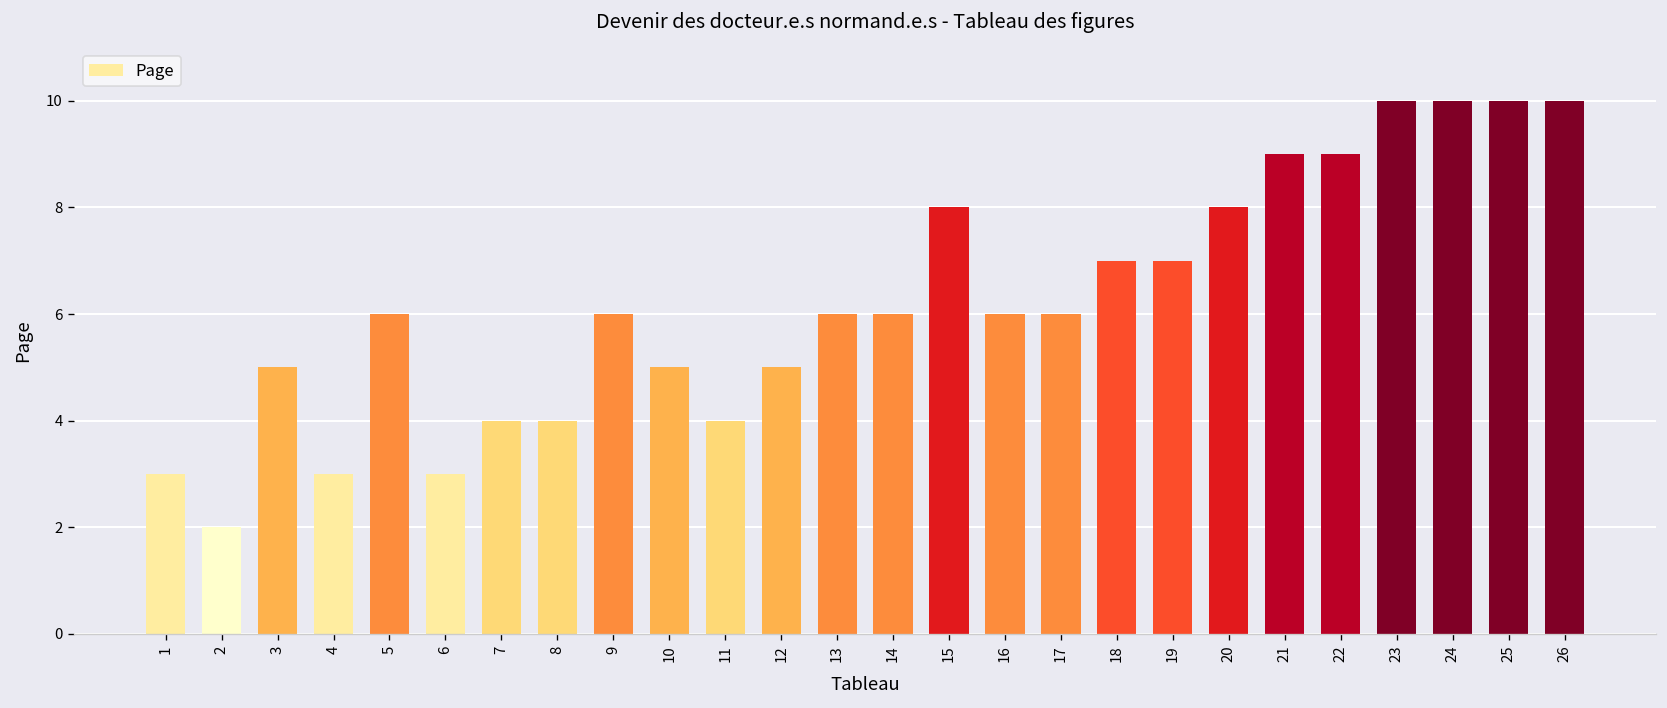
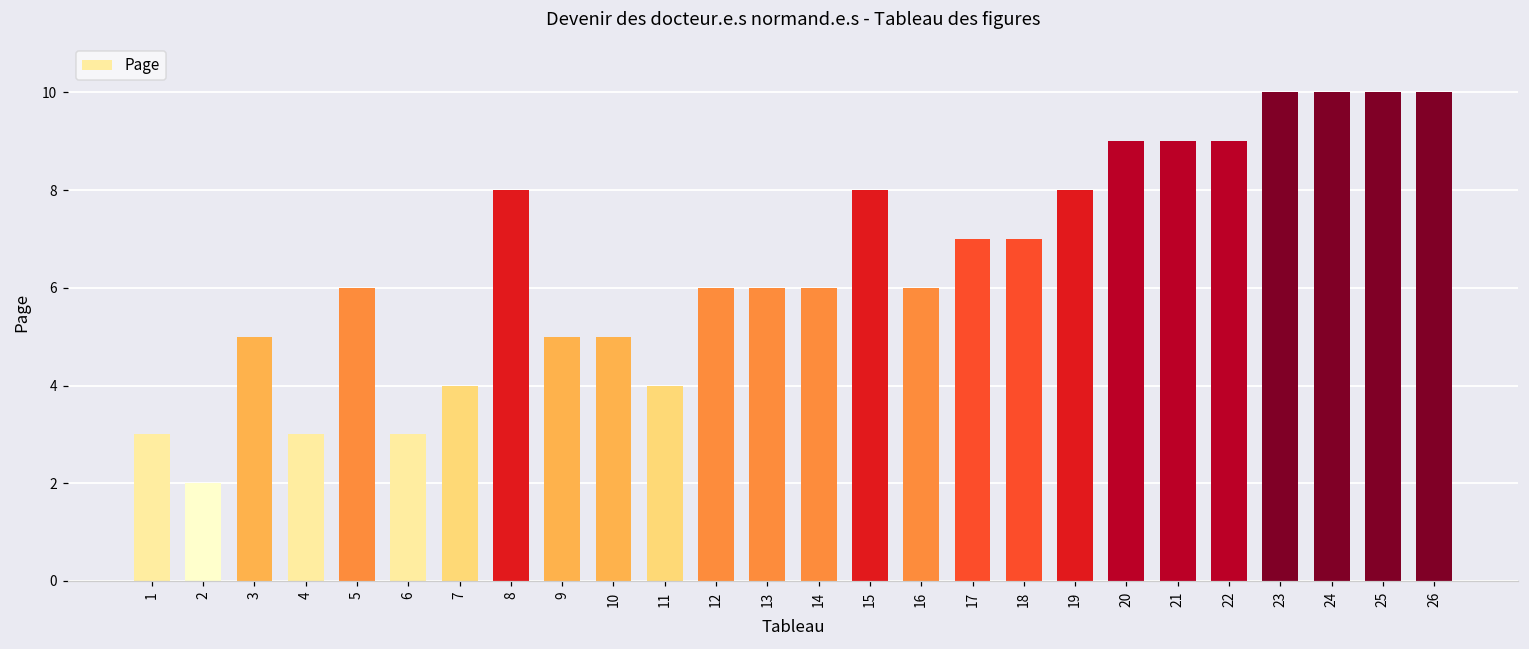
  {
    "1": 3,
    "2": 2,
    "3": 5,
    "4": 3,
    "5": 6,
    "6": 3,
    "7": 4,
-   "8": 4,
-   "9": 6,
+   "8": 8,
+   "9": 5,
    "10": 5,
    "11": 4,
-   "12": 5,
+   "12": 6,
    "13": 6,
    "14": 6,
    "15": 8,
    "16": 6,
-   "17": 6,
+   "17": 7,
    "18": 7,
-   "19": 7,
-   "20": 8,
+   "19": 8,
+   "20": 9,
    "21": 9,
    "22": 9,
    "23": 10,
    "24": 10,
    "25": 10,
    "26": 10
  }
